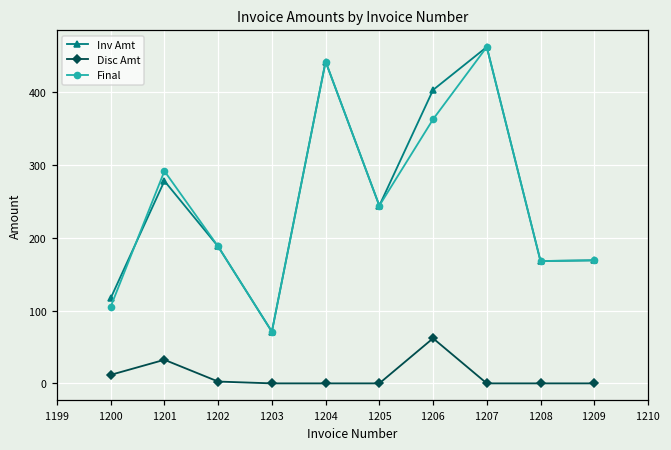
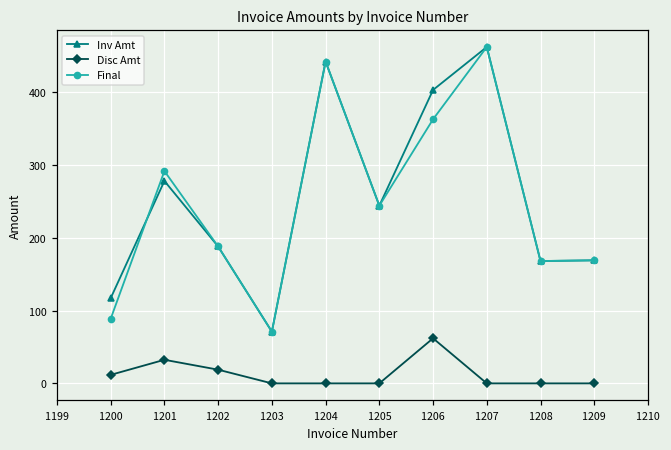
  {
    "Inv Amt": {
      "1200": 120,
      "1201": 280,
      "1206": 400
    },
    "Disc Amt": {
      "1200": 10,
      "1201": 30,
-     "1202": 0,
+     "1202": 20,
      "1203": 0,
      "1204": 0,
      "1205": 0,
      "1206": 60,
      "1207": 0,
      "1208": 0,
      "1209": 0
    },
    "Final": {
-     "1200": 110,
+     "1200": 90,
      "1201": 290,
      "1206": 360
    }
  }
